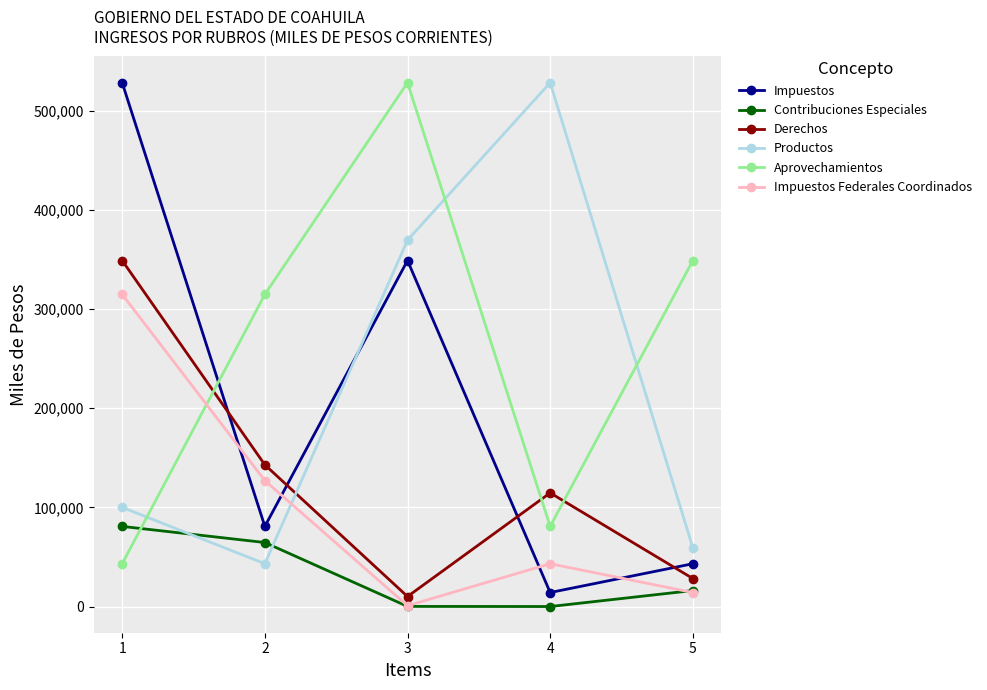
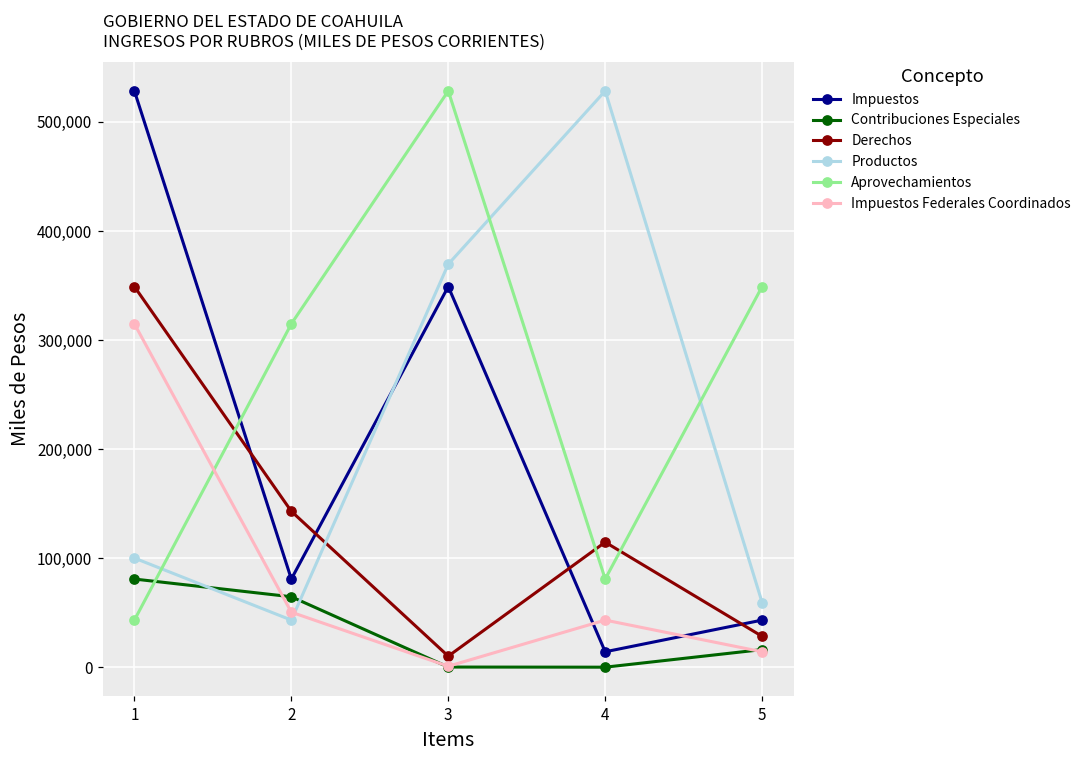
  {
    "Impuestos": {
      "1": "530,000",
      "2": "80,000",
      "3": "350,000",
      "4": "10,000",
      "5": "40,000"
    },
    "Contribuciones Especiales": {
      "1": "80,000",
      "2": "60,000",
      "4": "0"
    },
    "Derechos": {
      "1": "350,000",
      "2": "140,000",
      "3": "10,000",
      "4": "110,000",
      "5": "30,000"
    },
    "Productos": {
      "1": "100,000",
      "2": "40,000",
      "3": "370,000",
      "4": "530,000",
      "5": "60,000"
    },
    "Aprovechamientos": {
      "1": "40,000",
      "2": "310,000",
      "3": "530,000",
      "4": "80,000",
      "5": "350,000"
    },
    "Impuestos Federales Coordinados": {
      "1": "310,000",
-     "2": "130,000",
+     "2": "50,000",
      "4": "40,000"
    }
  }
